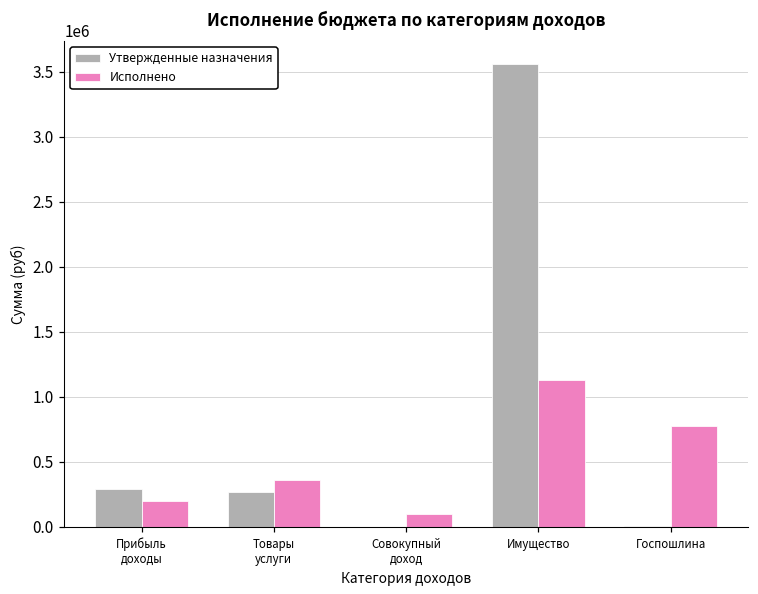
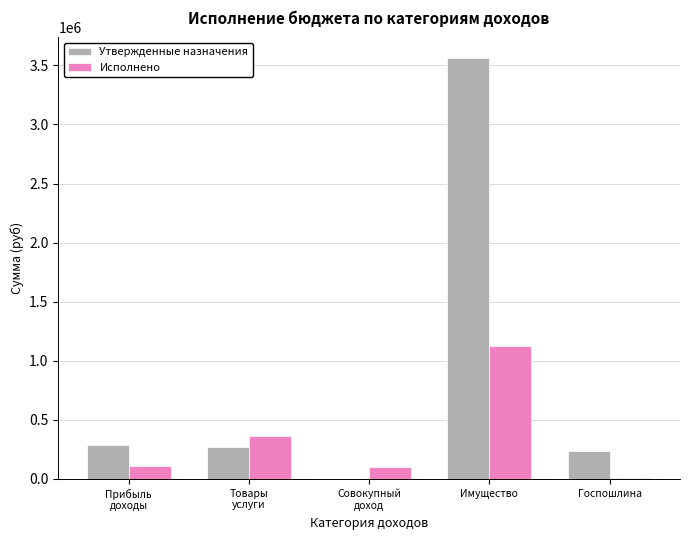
  {
    "Утвержденные назначения": {
      "Прибыль доходы": 290000,
      "Товары услуги": 270000,
      "Имущество": 3560000,
-     "Госпошлина": 10000
+     "Госпошлина": 230000
    },
    "Исполнено": {
-     "Прибыль доходы": 200000,
+     "Прибыль доходы": 110000,
      "Товары услуги": 360000,
      "Совокупный доход": 100000,
      "Имущество": 1130000,
-     "Госпошлина": 780000
+     "Госпошлина": 0
    }
  }
